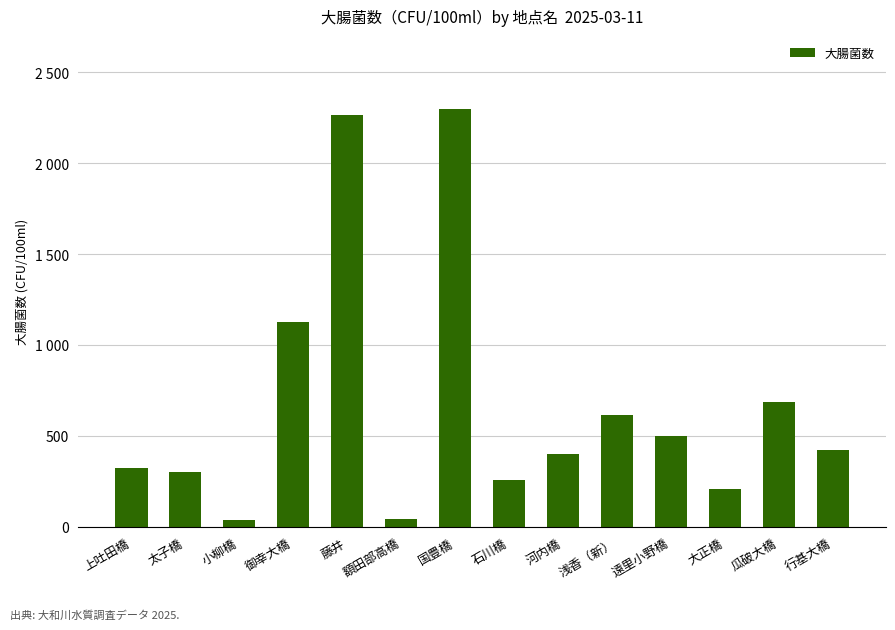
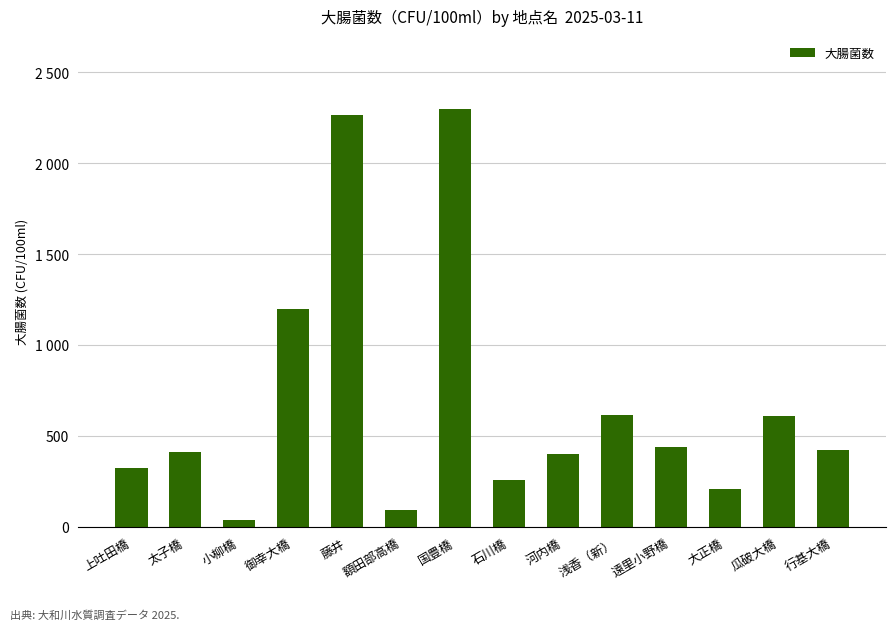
  {
    "上吐田橋": 320,
-   "太子橋": 300,
+   "太子橋": 410,
    "小柳橋": 40,
-   "御幸大橋": 1130,
+   "御幸大橋": 1200,
    "藤井": 2260,
-   "額田部高橋": 40,
+   "額田部高橋": 90,
    "国豊橋": 2300,
    "石川橋": 260,
    "河内橋": 400,
    "浅香（新）": 610,
-   "遠里小野橋": 500,
+   "遠里小野橋": 440,
    "大正橋": 210,
-   "瓜破大橋": 680,
+   "瓜破大橋": 610,
    "行基大橋": 420
  }
